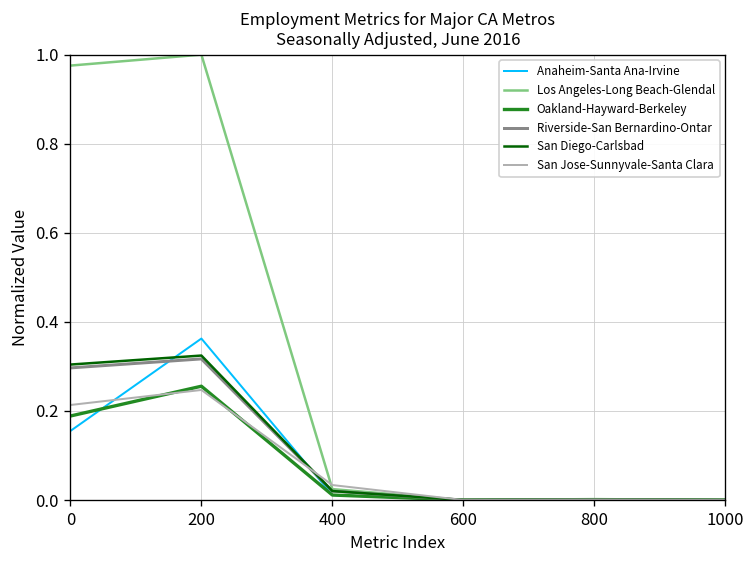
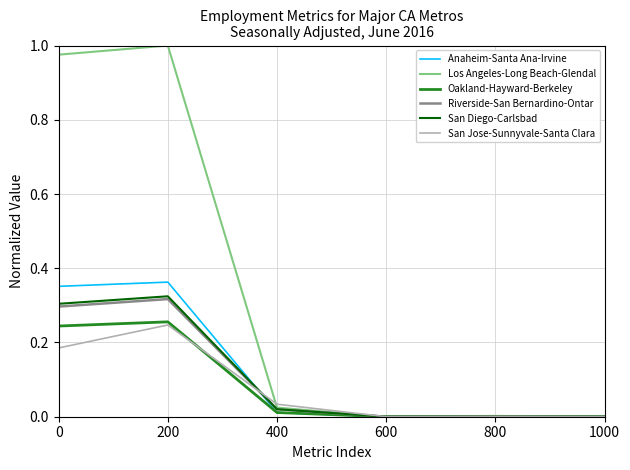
  {
    "Anaheim-Santa Ana-Irvine": {
-     "0": 0.16,
+     "0": 0.35,
      "200": 0.36
    },
    "Los Angeles-Long Beach-Glendal": {
      "0": 0.98,
      "200": 1.00
    },
    "Oakland-Hayward-Berkeley": {
-     "0": 0.19,
+     "0": 0.24,
      "200": 0.26
    },
    "Riverside-San Bernardino-Ontar": {
      "0": 0.30,
      "200": 0.32
    },
    "San Diego-Carlsbad": {
      "0": 0.30,
      "200": 0.32
    },
    "San Jose-Sunnyvale-Santa Clara": {
-     "0": 0.21,
+     "0": 0.19,
      "200": 0.25,
      "400": 0.03
    }
  }
